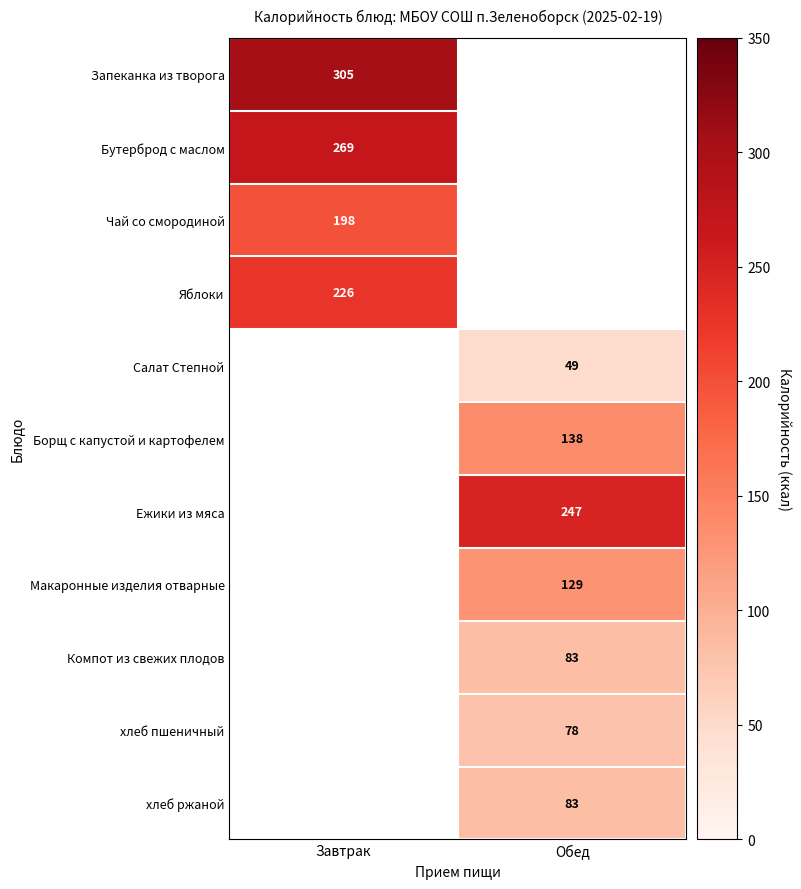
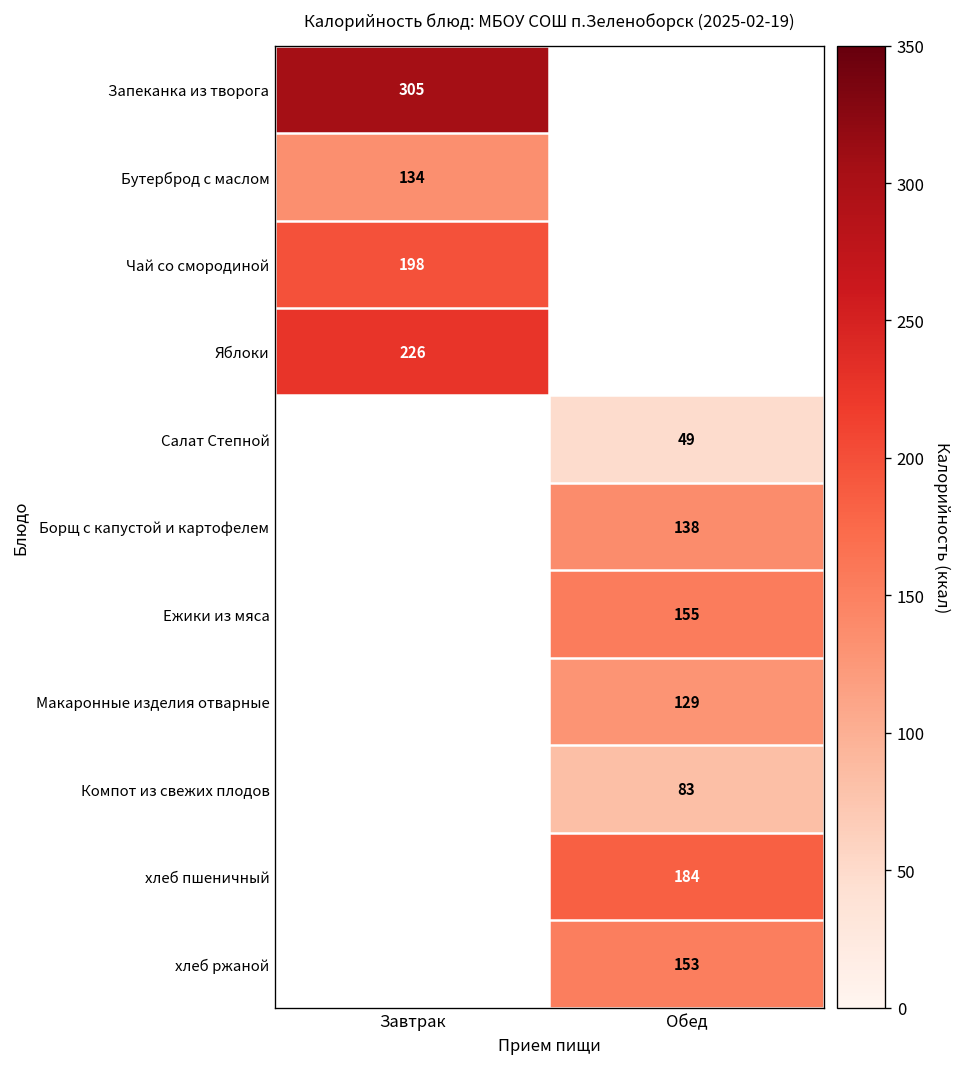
  {
    "Запеканка из творога": {
      "Завтрак": 305
    },
    "Бутерброд с маслом": {
-     "Завтрак": 269
+     "Завтрак": 134
    },
    "Чай со смородиной": {
      "Завтрак": 198
    },
    "Яблоки": {
      "Завтрак": 226
    },
    "Салат Степной": {
      "Обед": 49
    },
    "Борщ с капустой и картофелем": {
      "Обед": 138
    },
    "Ежики из мяса": {
-     "Обед": 247
+     "Обед": 155
    },
    "Макаронные изделия отварные": {
      "Обед": 129
    },
    "Компот из свежих плодов": {
      "Обед": 83
    },
    "хлеб пшеничный": {
-     "Обед": 78
+     "Обед": 184
    },
    "хлеб ржаной": {
-     "Обед": 83
+     "Обед": 153
    }
  }
